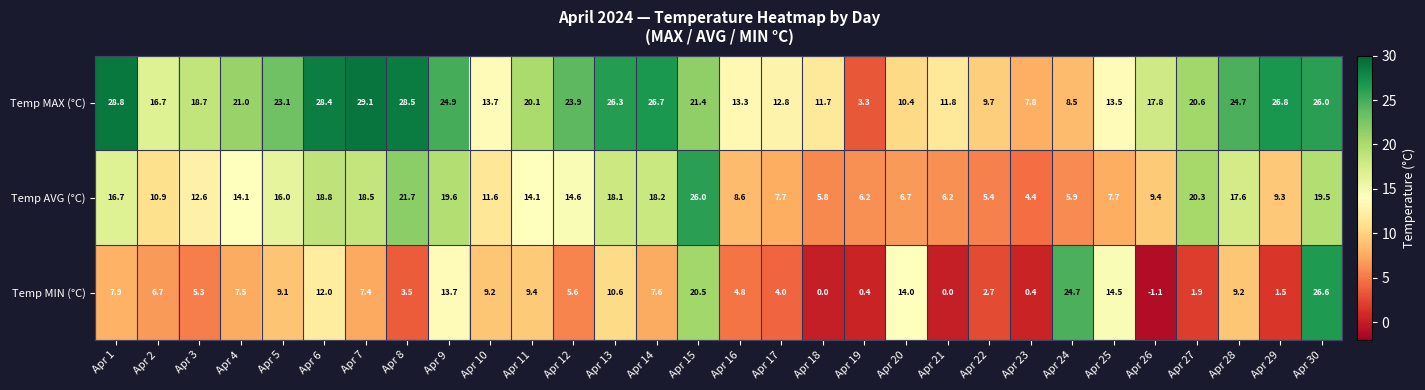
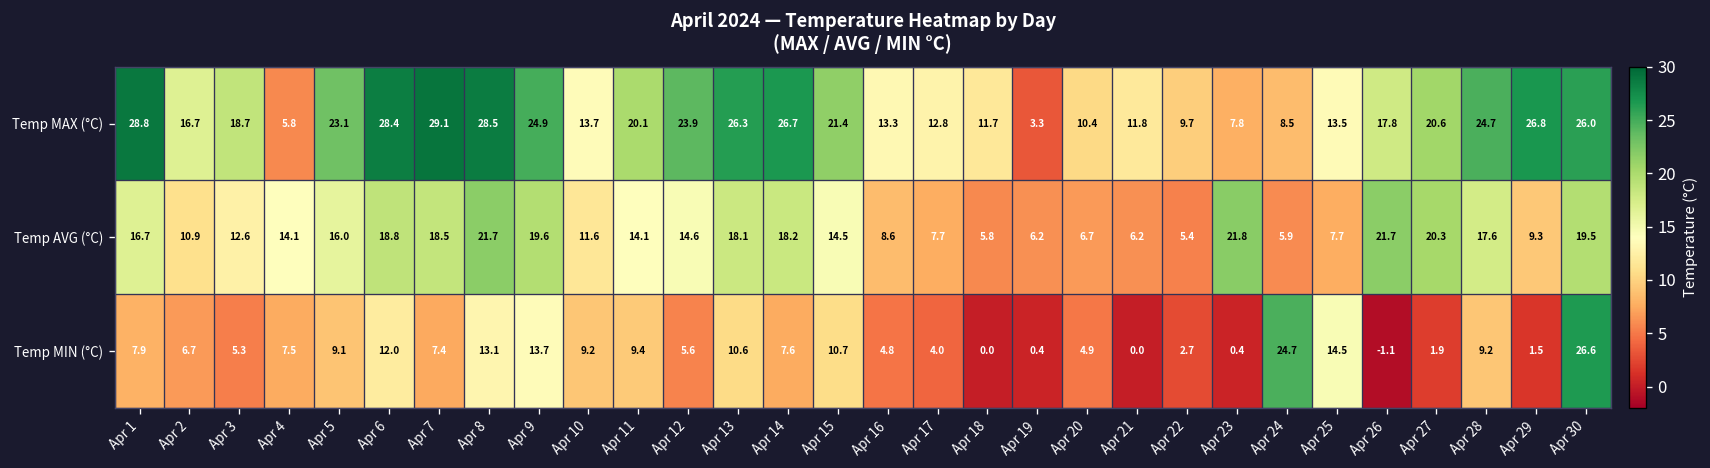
  {
    "Temp MAX (°C)": {
      "Apr 1": 28.8,
      "Apr 2": 16.7,
      "Apr 3": 18.7,
-     "Apr 4": 21.0,
+     "Apr 4": 5.8,
      "Apr 5": 23.1,
      "Apr 6": 28.4,
      "Apr 7": 29.1,
      "Apr 8": 28.5,
      "Apr 9": 24.9,
      "Apr 10": 13.7,
      "Apr 11": 20.1,
      "Apr 12": 23.9,
      "Apr 13": 26.3,
      "Apr 14": 26.7,
      "Apr 15": 21.4,
      "Apr 16": 13.3,
      "Apr 17": 12.8,
      "Apr 18": 11.7,
      "Apr 19": 3.3,
      "Apr 20": 10.4,
      "Apr 21": 11.8,
      "Apr 22": 9.7,
      "Apr 23": 7.8,
      "Apr 24": 8.5,
      "Apr 25": 13.5,
      "Apr 26": 17.8,
      "Apr 27": 20.6,
      "Apr 28": 24.7,
      "Apr 29": 26.8,
      "Apr 30": 26.0
    },
    "Temp AVG (°C)": {
      "Apr 1": 16.7,
      "Apr 2": 10.9,
      "Apr 3": 12.6,
      "Apr 4": 14.1,
      "Apr 5": 16.0,
      "Apr 6": 18.8,
      "Apr 7": 18.5,
      "Apr 8": 21.7,
      "Apr 9": 19.6,
      "Apr 10": 11.6,
      "Apr 11": 14.1,
      "Apr 12": 14.6,
      "Apr 13": 18.1,
      "Apr 14": 18.2,
-     "Apr 15": 26.0,
+     "Apr 15": 14.5,
      "Apr 16": 8.6,
      "Apr 17": 7.7,
      "Apr 18": 5.8,
      "Apr 19": 6.2,
      "Apr 20": 6.7,
      "Apr 21": 6.2,
      "Apr 22": 5.4,
-     "Apr 23": 4.4,
+     "Apr 23": 21.8,
      "Apr 24": 5.9,
      "Apr 25": 7.7,
-     "Apr 26": 9.4,
+     "Apr 26": 21.7,
      "Apr 27": 20.3,
      "Apr 28": 17.6,
      "Apr 29": 9.3,
      "Apr 30": 19.5
    },
    "Temp MIN (°C)": {
      "Apr 1": 7.9,
      "Apr 2": 6.7,
      "Apr 3": 5.3,
      "Apr 4": 7.5,
      "Apr 5": 9.1,
      "Apr 6": 12.0,
      "Apr 7": 7.4,
-     "Apr 8": 3.5,
+     "Apr 8": 13.1,
      "Apr 9": 13.7,
      "Apr 10": 9.2,
      "Apr 11": 9.4,
      "Apr 12": 5.6,
      "Apr 13": 10.6,
      "Apr 14": 7.6,
-     "Apr 15": 20.5,
+     "Apr 15": 10.7,
      "Apr 16": 4.8,
      "Apr 17": 4.0,
      "Apr 18": 0.0,
      "Apr 19": 0.4,
-     "Apr 20": 14.0,
+     "Apr 20": 4.9,
      "Apr 21": 0.0,
      "Apr 22": 2.7,
      "Apr 23": 0.4,
      "Apr 24": 24.7,
      "Apr 25": 14.5,
      "Apr 26": -1.1,
      "Apr 27": 1.9,
      "Apr 28": 9.2,
      "Apr 29": 1.5,
      "Apr 30": 26.6
    }
  }
